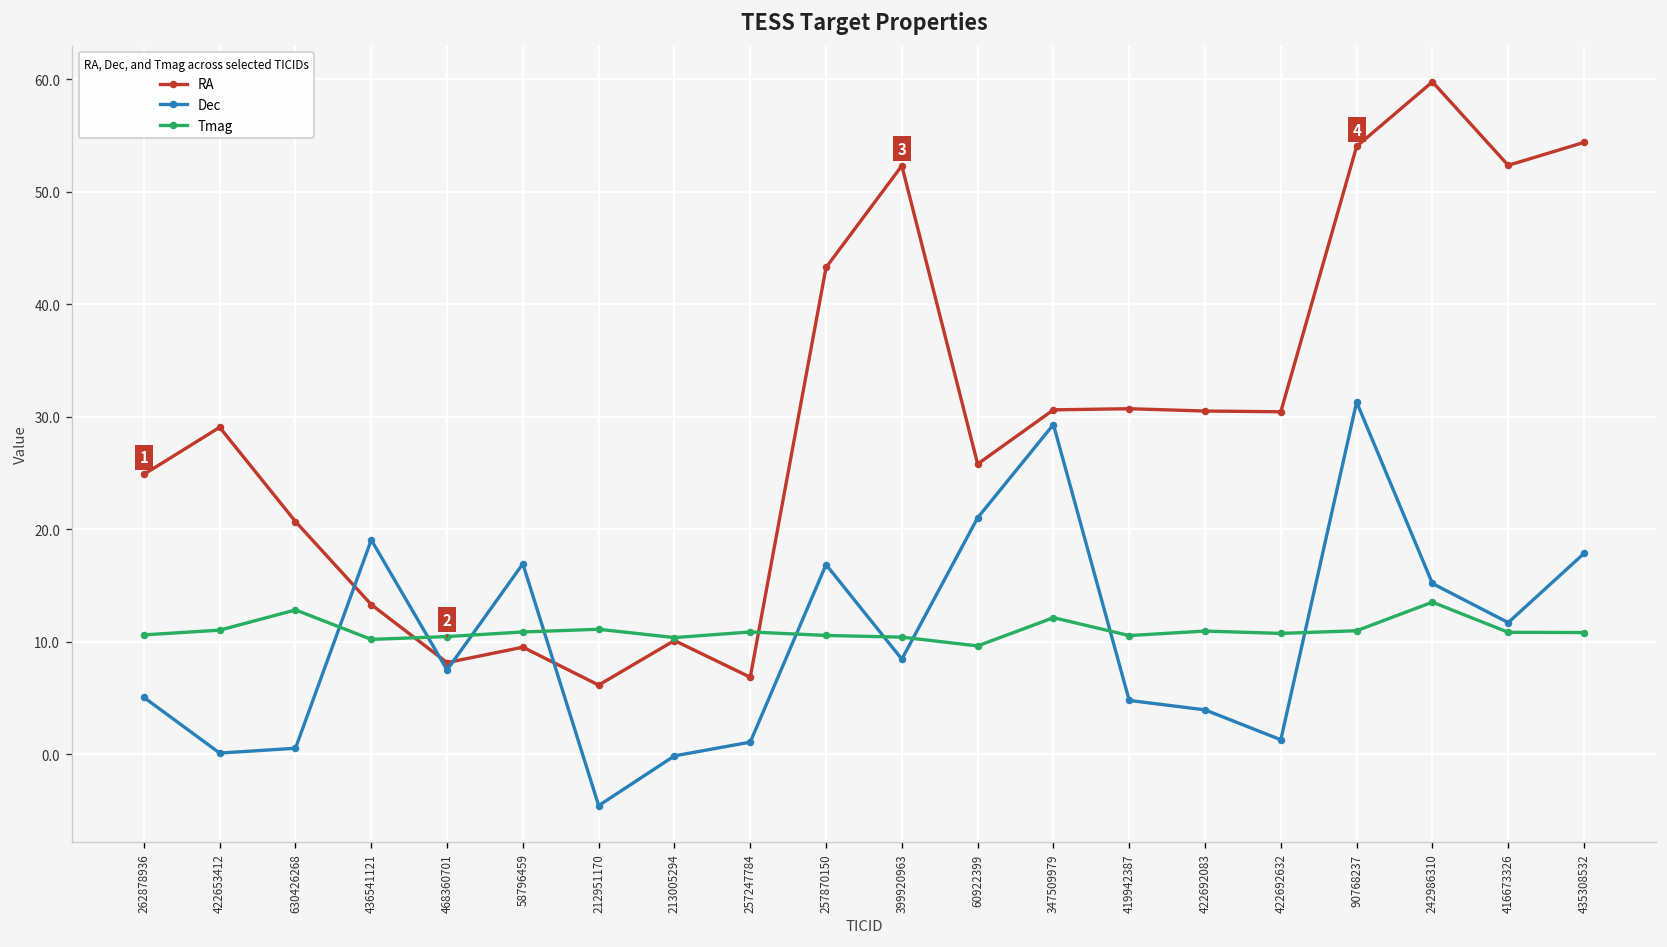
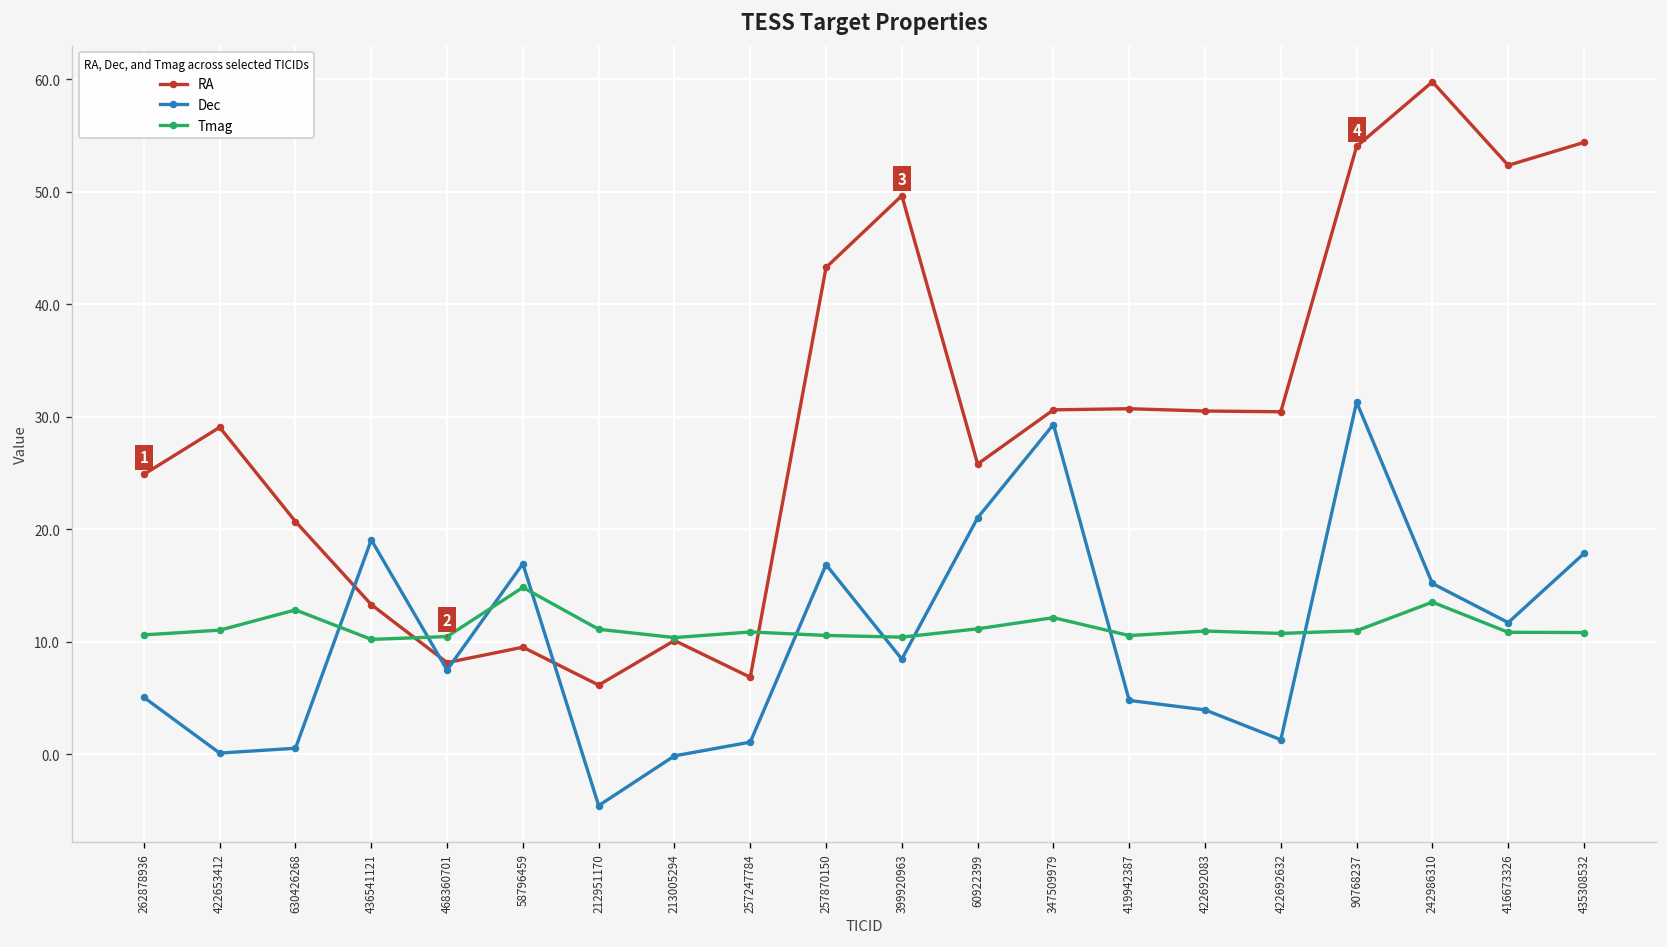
  {
    "RA": {
      "422653412": 29,
      "630426268": 21,
      "436541121": 13,
      "468360701": 8,
      "58796459": 10,
      "212951170": 6,
      "257247784": 7,
      "257870150": 43,
-     "399920963": 52,
+     "399920963": 50,
      "60922399": 26,
      "347509979": 31,
      "419942387": 31,
      "422692083": 31,
      "422692632": 30,
      "242986310": 60,
      "416673326": 52,
      "435308532": 54
    },
    "Dec": {
      "262878936": 5,
      "422653412": 0,
      "630426268": 1,
      "436541121": 19,
      "468360701": 7,
      "58796459": 17,
      "212951170": -5,
      "213005294": 0,
      "257247784": 1,
      "257870150": 17,
      "399920963": 8,
      "60922399": 21,
      "347509979": 29,
      "419942387": 5,
      "422692083": 4,
      "422692632": 1,
      "90768237": 31,
      "242986310": 15,
      "416673326": 12,
      "435308532": 18
    },
    "Tmag": {
      "262878936": 11,
      "422653412": 11,
      "630426268": 13,
      "436541121": 10,
-     "58796459": 11,
+     "58796459": 15,
      "212951170": 11,
      "257247784": 11,
      "257870150": 11,
      "399920963": 10,
-     "60922399": 10,
+     "60922399": 11,
      "347509979": 12,
      "419942387": 11,
      "422692083": 11,
      "422692632": 11,
      "90768237": 11,
      "242986310": 14,
      "416673326": 11,
      "435308532": 11
    }
  }
